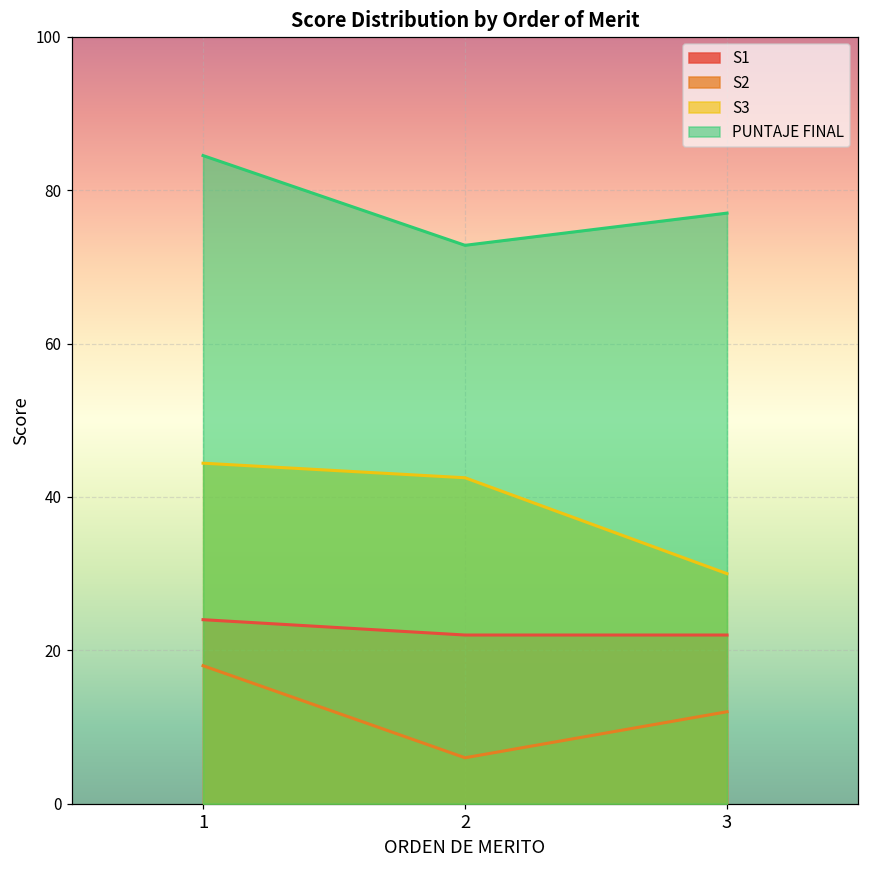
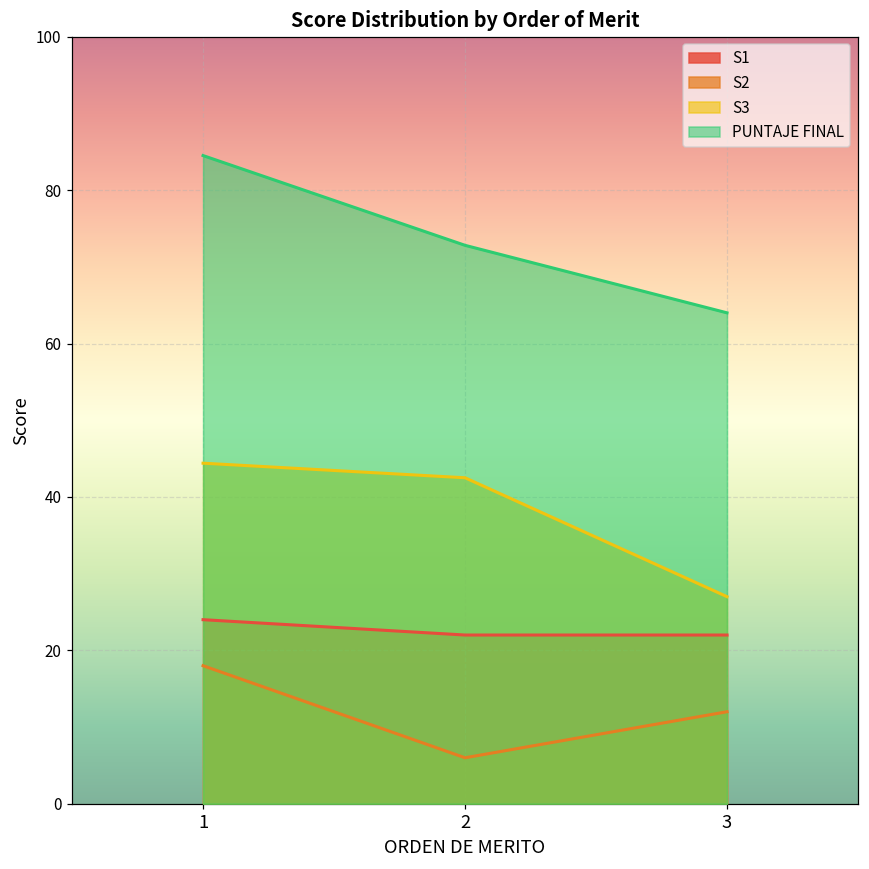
  {
    "S3": {
      "1": 44,
      "2": 43,
-     "3": 30
+     "3": 27
    },
    "PUNTAJE FINAL": {
      "1": 85,
      "2": 73,
-     "3": 77
+     "3": 64
    }
  }
